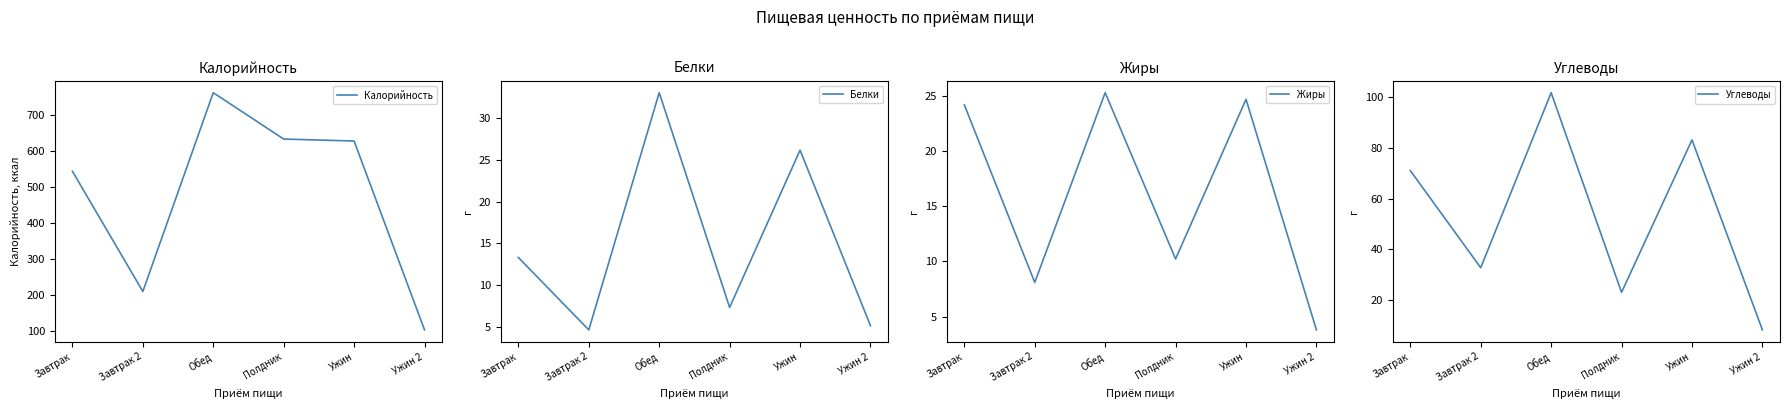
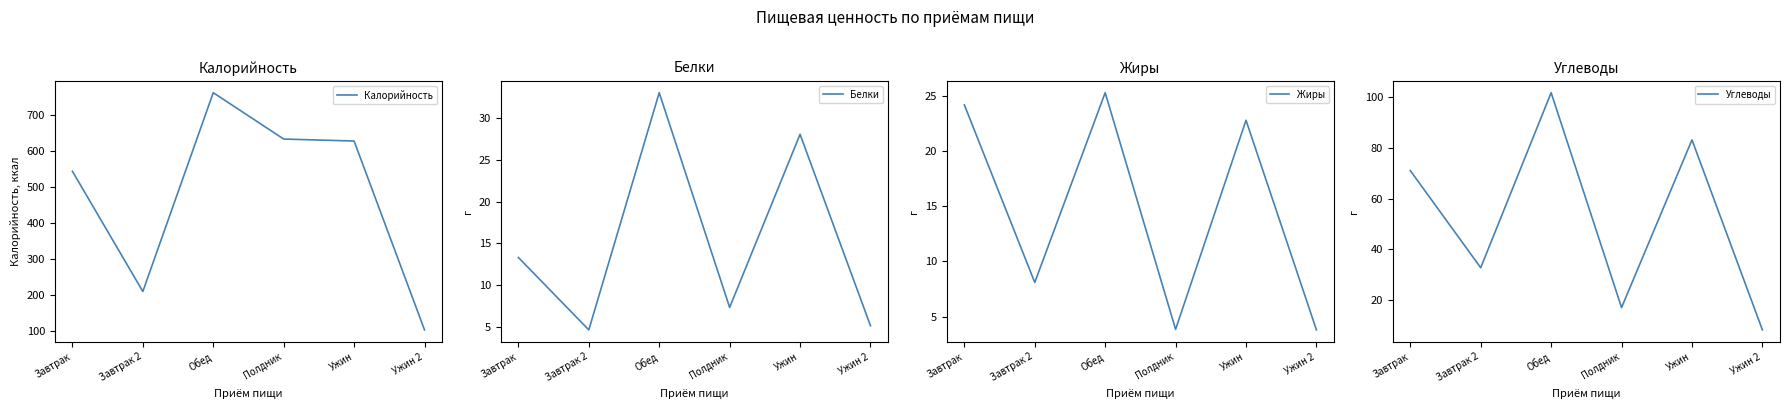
  {
    "Калорийность": {
      "Завтрак": 540,
      "Завтрак 2": 210,
      "Обед": 760,
      "Полдник": 630,
      "Ужин": 630,
      "Ужин 2": 100
    },
    "Белки": {
      "Завтрак": 13,
      "Завтрак 2": 5,
      "Обед": 33,
      "Полдник": 7,
-     "Ужин": 26,
+     "Ужин": 28,
      "Ужин 2": 5
    },
    "Жиры": {
      "Завтрак": 24.2,
      "Завтрак 2": 8.1,
      "Обед": 25.3,
-     "Полдник": 10.2,
-     "Ужин": 24.7,
+     "Полдник": 3.9,
+     "Ужин": 22.8,
      "Ужин 2": 3.8
    },
    "Углеводы": {
      "Завтрак": 71,
      "Завтрак 2": 33,
      "Обед": 102,
-     "Полдник": 23,
+     "Полдник": 17,
      "Ужин": 83,
      "Ужин 2": 8
    }
  }
